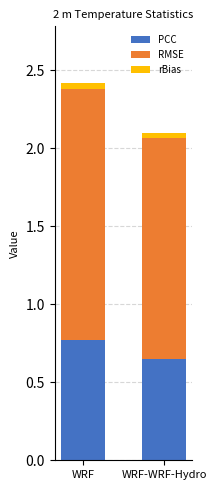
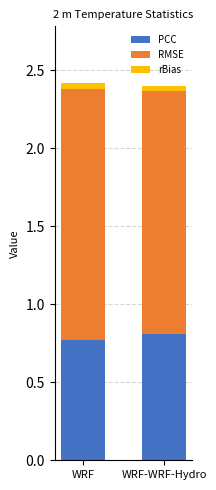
  {
    "PCC": {
      "WRF": 0.77,
-     "WRF-WRF-Hydro": 0.65
+     "WRF-WRF-Hydro": 0.81
    },
    "RMSE": {
      "WRF": 1.61,
-     "WRF-WRF-Hydro": 1.42
+     "WRF-WRF-Hydro": 1.56
    },
    "rBias": {
      "WRF": 0.04,
      "WRF-WRF-Hydro": 0.03
    }
  }
